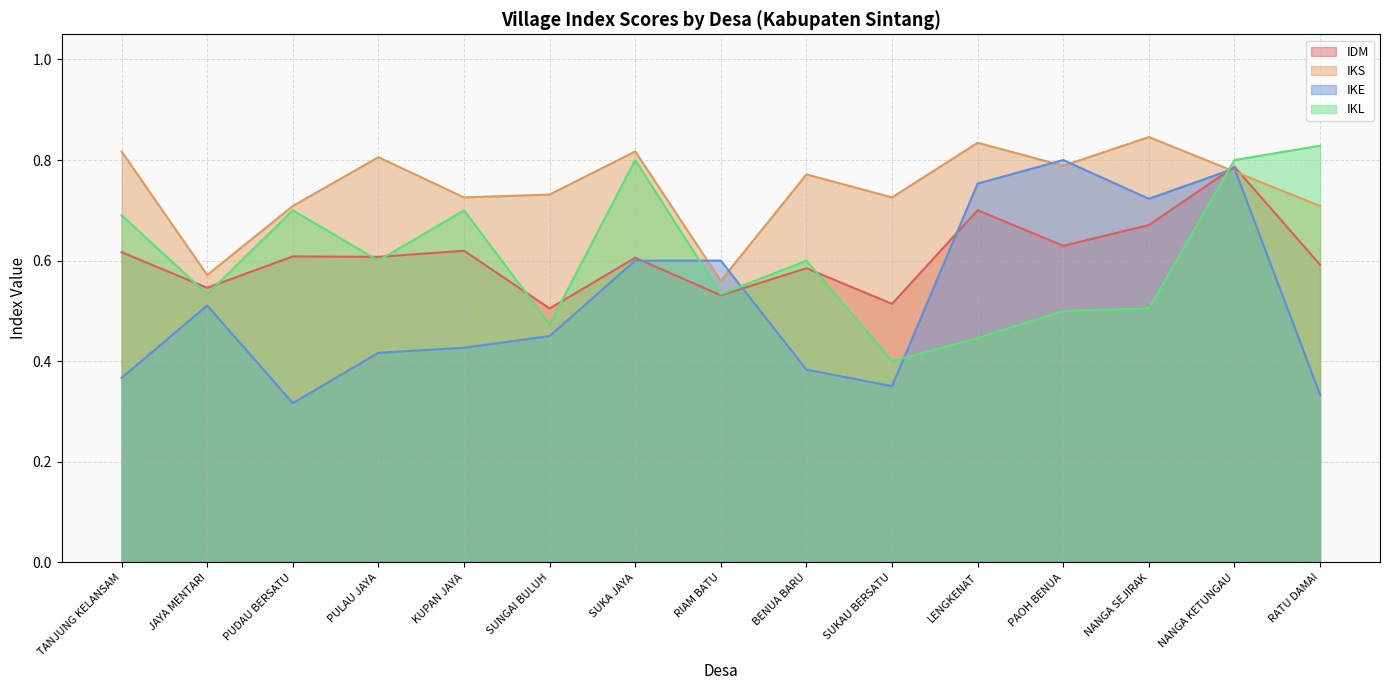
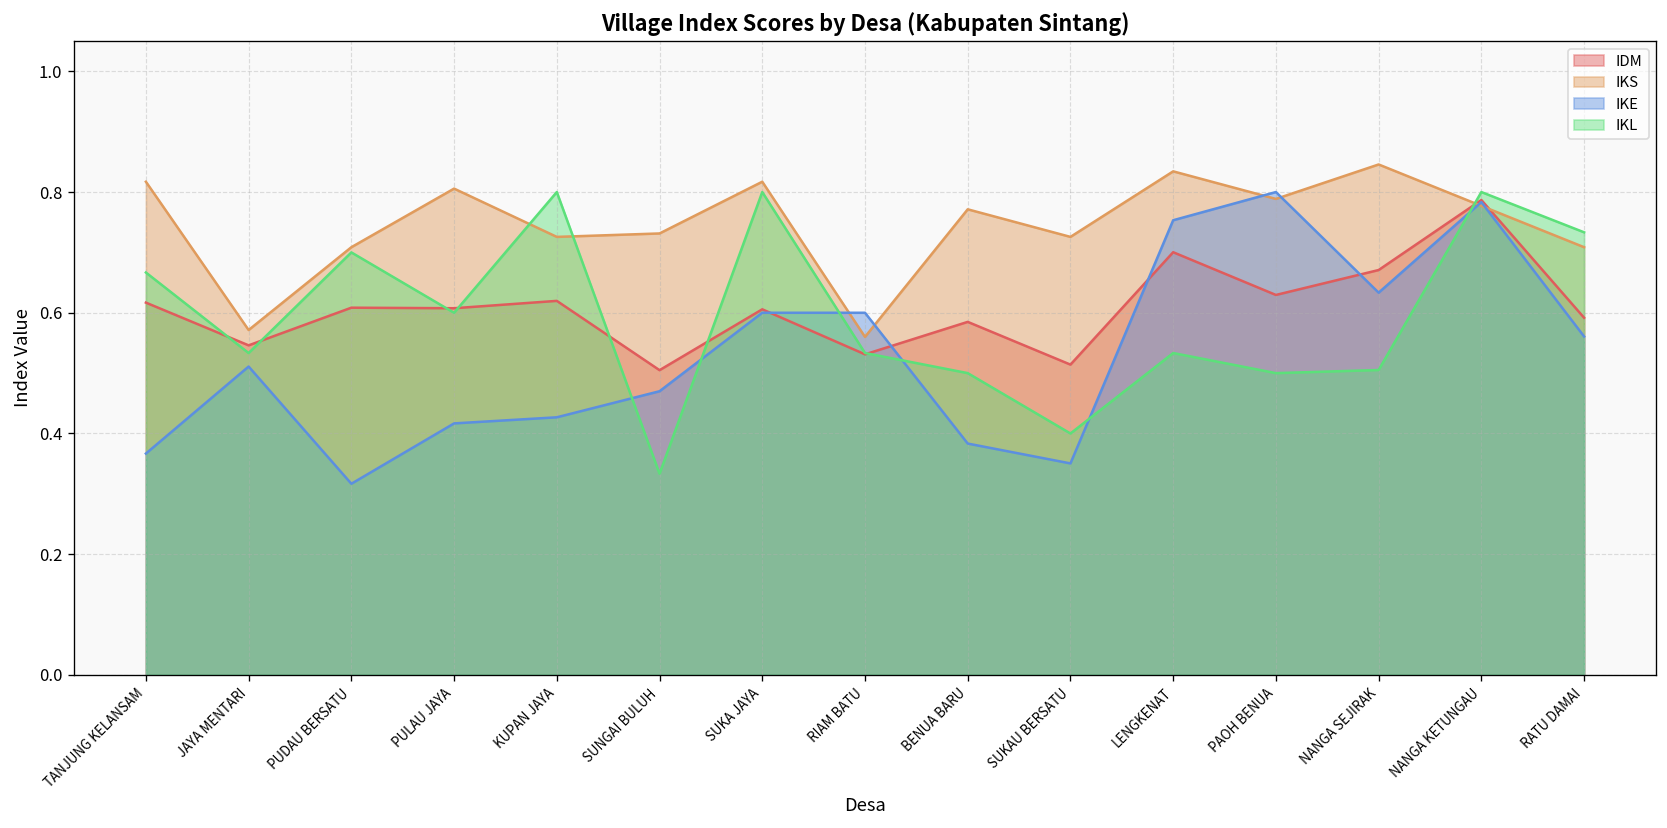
  {
    "IKE": {
      "TANJUNG KELANSAM": 0.37,
      "JAYA MENTARI": 0.51,
      "PUDAU BERSATU": 0.32,
      "PULAU JAYA": 0.42,
      "KUPAN JAYA": 0.43,
-     "SUNGAI BULUH": 0.45,
+     "SUNGAI BULUH": 0.47,
      "SUKA JAYA": 0.60,
      "RIAM BATU": 0.60,
      "BENUA BARU": 0.38,
      "SUKAU BERSATU": 0.35,
      "LENGKENAT": 0.75,
      "PAOH BENUA": 0.80,
-     "NANGA SEJIRAK": 0.72,
-     "RATU DAMAI": 0.33
+     "NANGA SEJIRAK": 0.63,
+     "RATU DAMAI": 0.56
    },
    "IKL": {
-     "TANJUNG KELANSAM": 0.69,
+     "TANJUNG KELANSAM": 0.67,
      "JAYA MENTARI": 0.53,
      "PUDAU BERSATU": 0.70,
      "PULAU JAYA": 0.60,
-     "KUPAN JAYA": 0.7,
-     "SUNGAI BULUH": 0.47,
+     "KUPAN JAYA": 0.8,
+     "SUNGAI BULUH": 0.33,
      "SUKA JAYA": 0.80,
-     "BENUA BARU": 0.6,
+     "BENUA BARU": 0.5,
      "SUKAU BERSATU": 0.40,
-     "LENGKENAT": 0.45,
+     "LENGKENAT": 0.53,
      "PAOH BENUA": 0.50,
      "NANGA SEJIRAK": 0.51,
      "NANGA KETUNGAU": 0.80,
-     "RATU DAMAI": 0.83
+     "RATU DAMAI": 0.73
    }
  }
